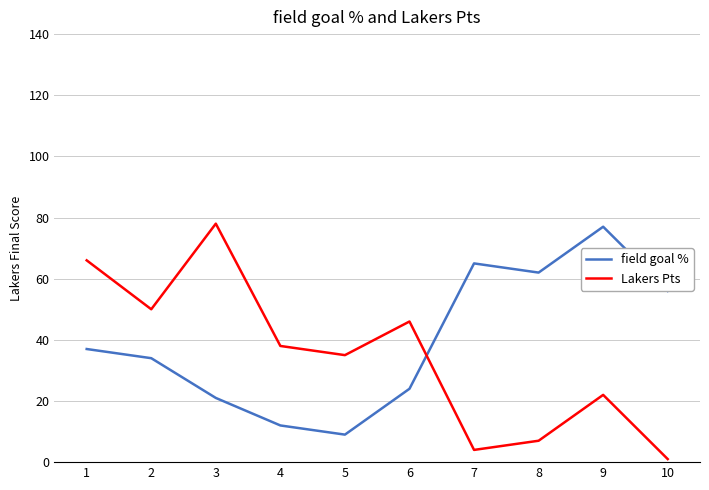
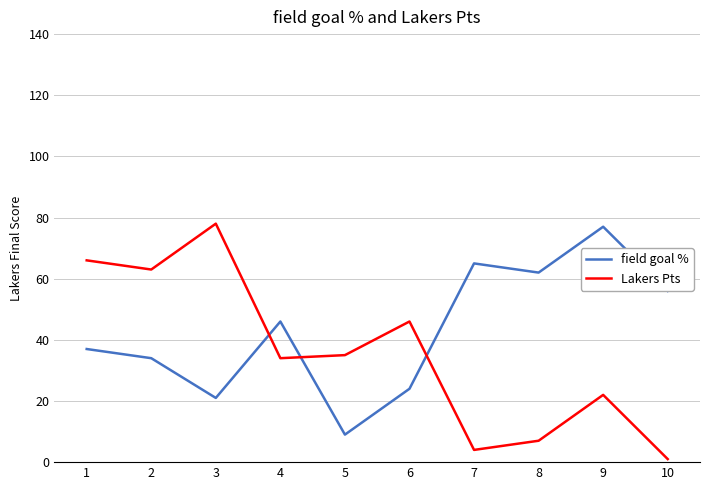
  {
    "field goal %": {
      "1": 37,
      "2": 34,
      "3": 21,
-     "4": 12,
+     "4": 46,
      "5": 9,
      "6": 24,
      "7": 65,
      "8": 62,
      "9": 77,
      "10": 56
    },
    "Lakers Pts": {
      "1": 66,
-     "2": 50,
+     "2": 63,
      "3": 78,
-     "4": 38,
+     "4": 34,
      "5": 35,
      "6": 46,
      "7": 4,
      "8": 7,
      "9": 22,
      "10": 1
    }
  }
